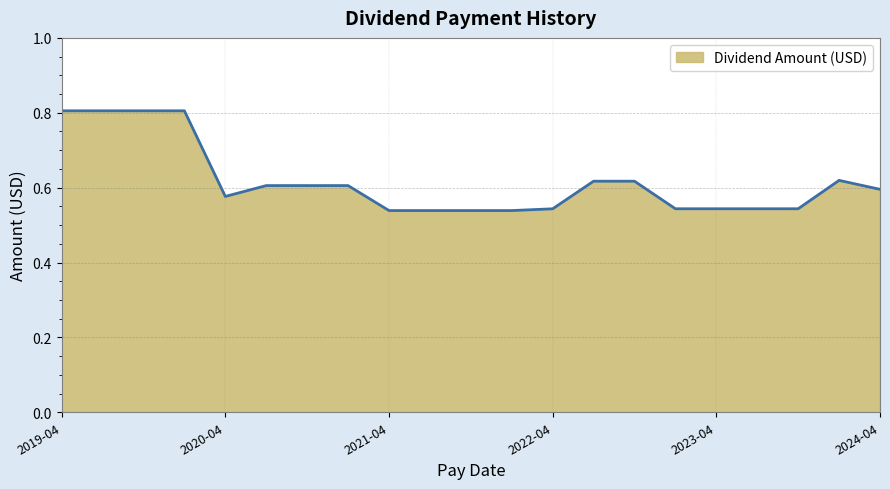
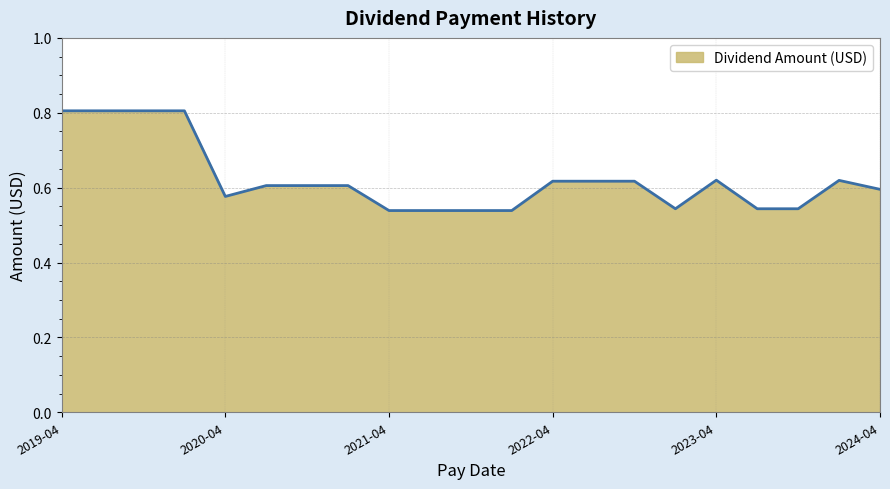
  {
    "2019-04": 0.81,
    "2020-04": 0.58,
    "2021-04": 0.54,
-   "2022-04": 0.54,
-   "2023-04": 0.54,
+   "2022-04": 0.62,
+   "2023-04": 0.62,
    "2024-04": 0.60
  }
